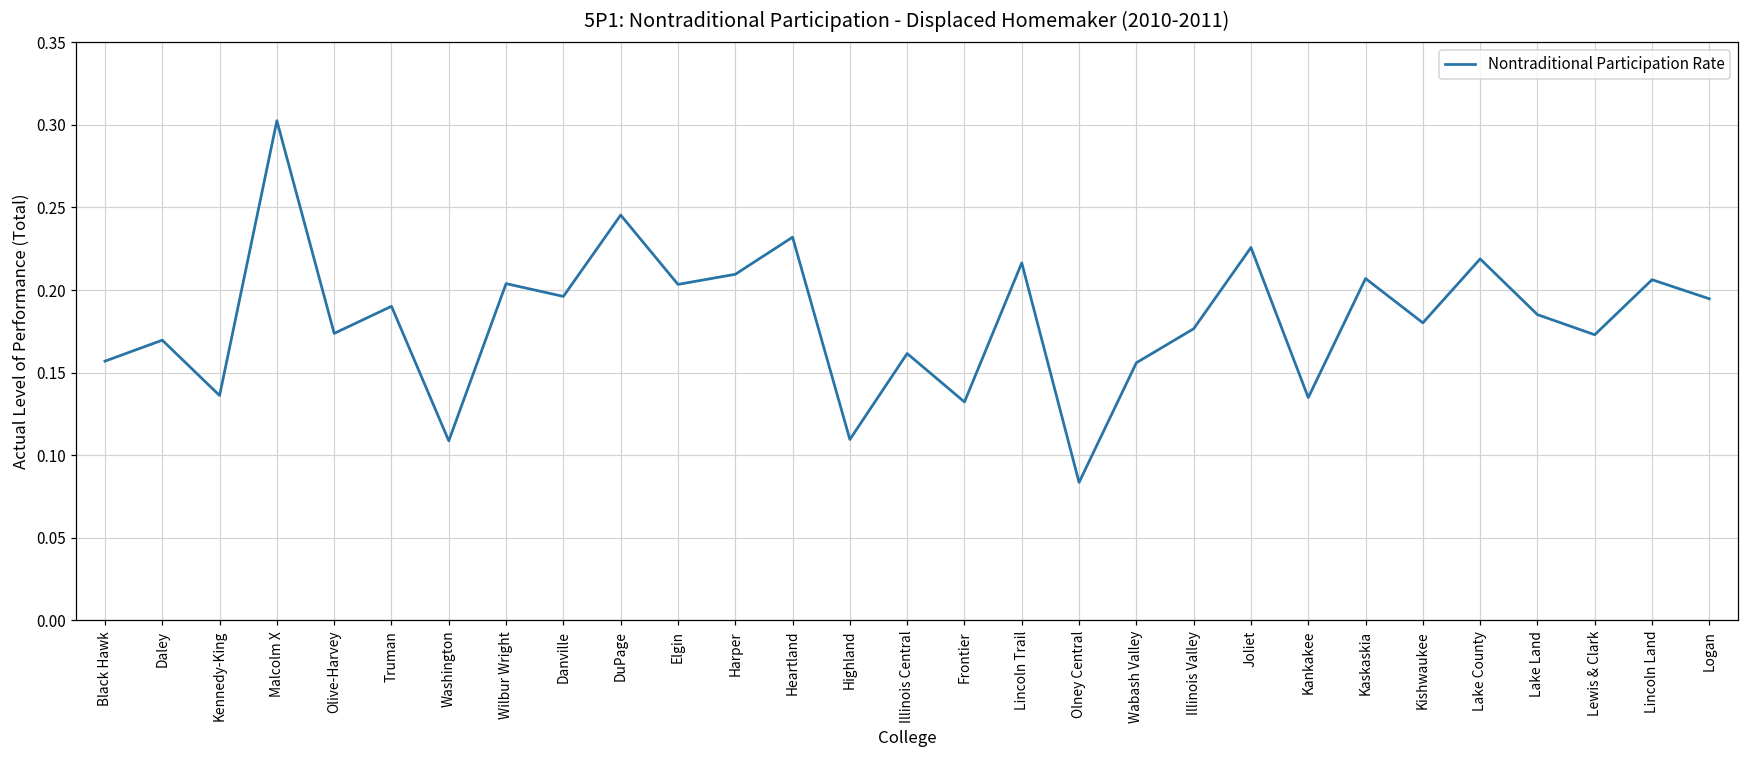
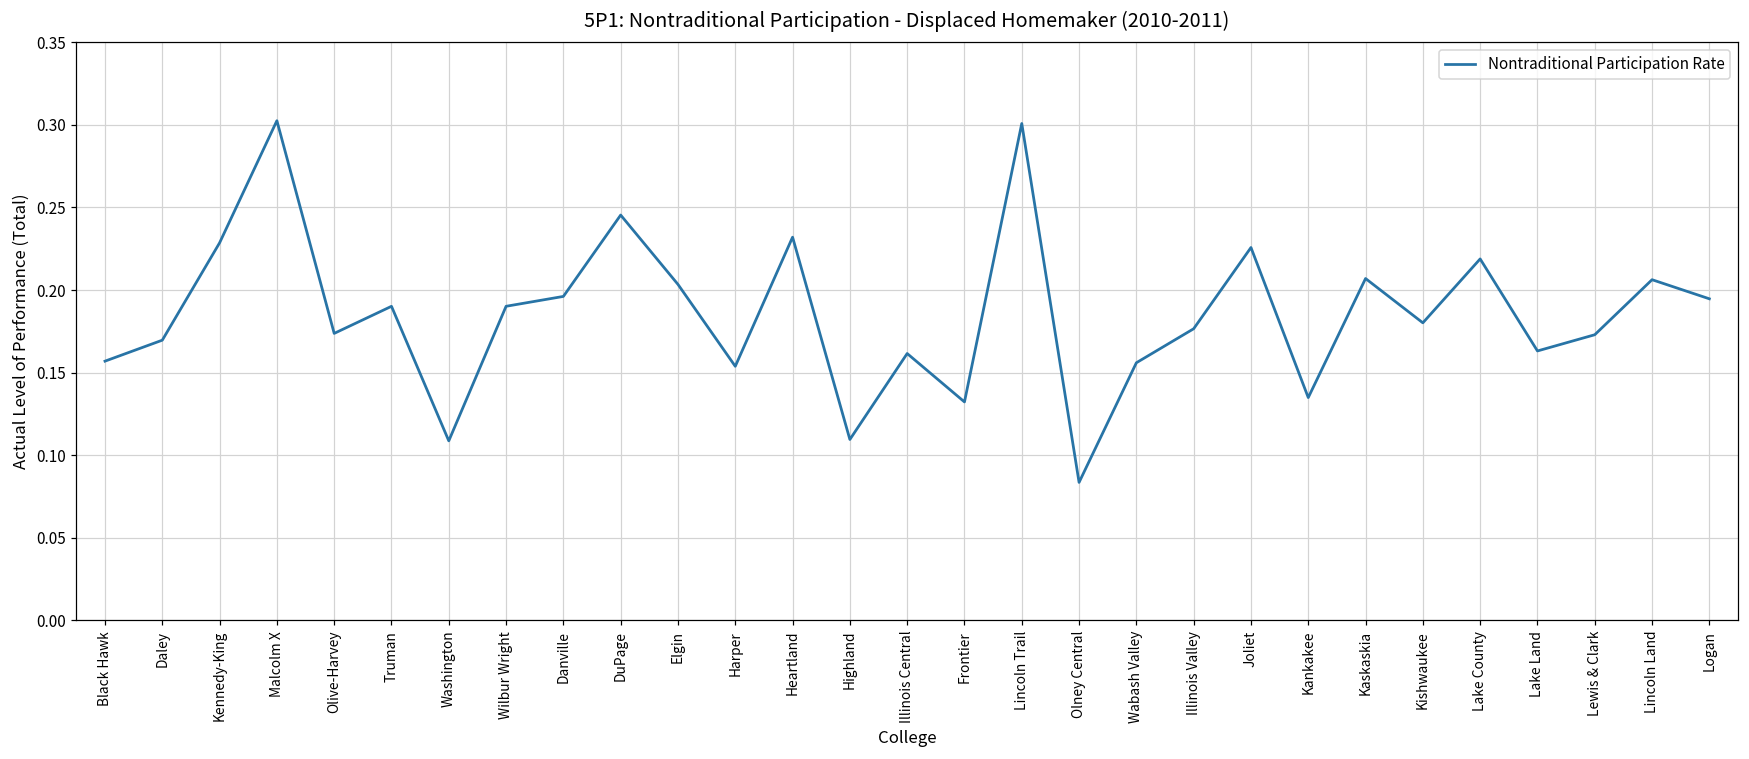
  {
    "Black Hawk": 0.157,
    "Daley": 0.170,
-   "Kennedy-King": 0.136,
+   "Kennedy-King": 0.229,
    "Malcolm X": 0.303,
    "Olive-Harvey": 0.174,
    "Truman": 0.190,
    "Washington": 0.109,
-   "Wilbur Wright": 0.204,
+   "Wilbur Wright": 0.190,
    "Danville": 0.196,
    "DuPage": 0.245,
    "Elgin": 0.203,
-   "Harper": 0.210,
+   "Harper": 0.154,
    "Heartland": 0.232,
    "Highland": 0.109,
    "Illinois Central": 0.162,
    "Frontier": 0.132,
-   "Lincoln Trail": 0.216,
+   "Lincoln Trail": 0.301,
    "Olney Central": 0.083,
    "Wabash Valley": 0.156,
    "Illinois Valley": 0.177,
    "Joliet": 0.226,
    "Kankakee": 0.135,
    "Kaskaskia": 0.207,
    "Kishwaukee": 0.180,
    "Lake County": 0.219,
-   "Lake Land": 0.185,
+   "Lake Land": 0.163,
    "Lewis & Clark": 0.173,
    "Lincoln Land": 0.206,
    "Logan": 0.195
  }
